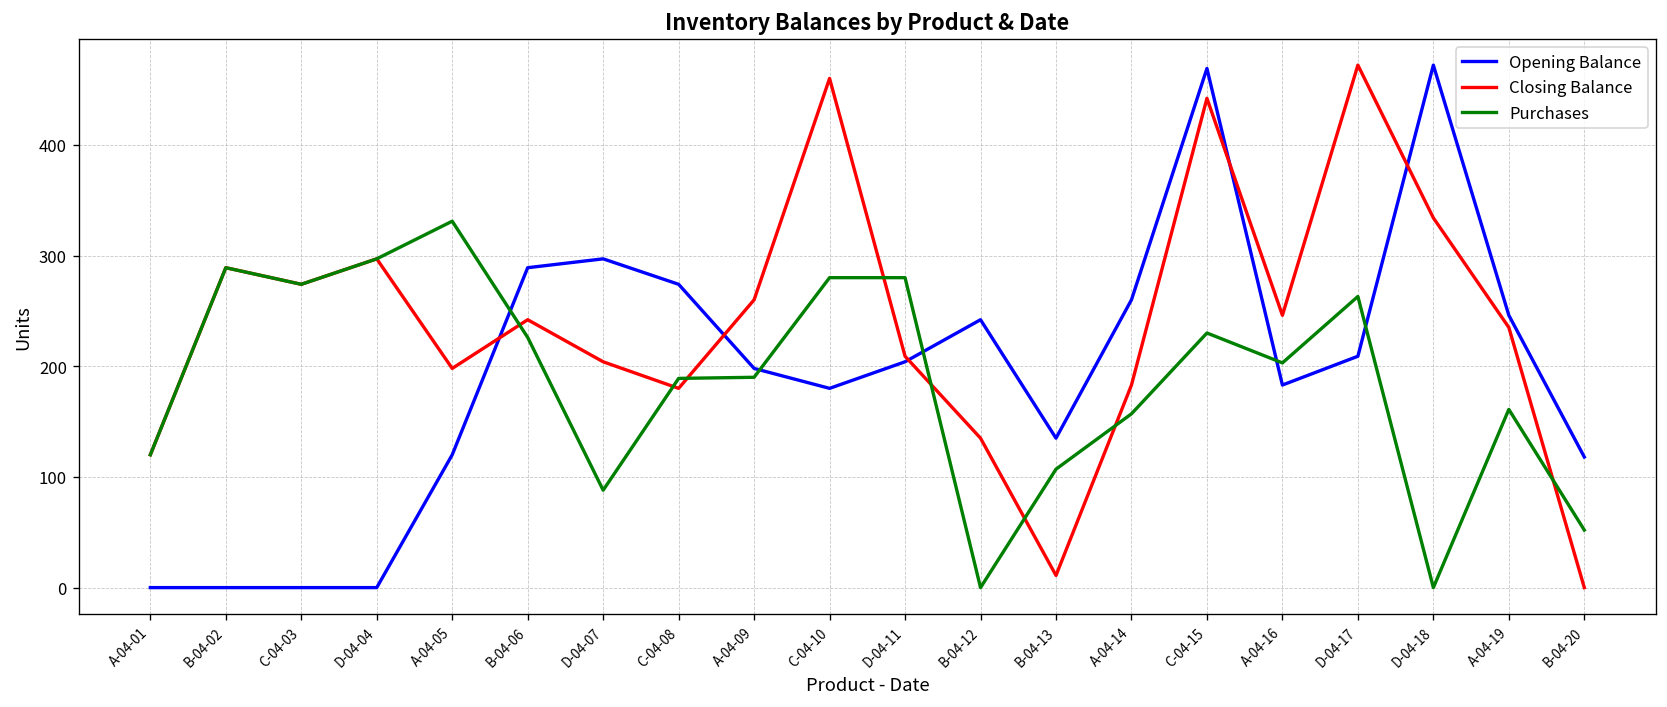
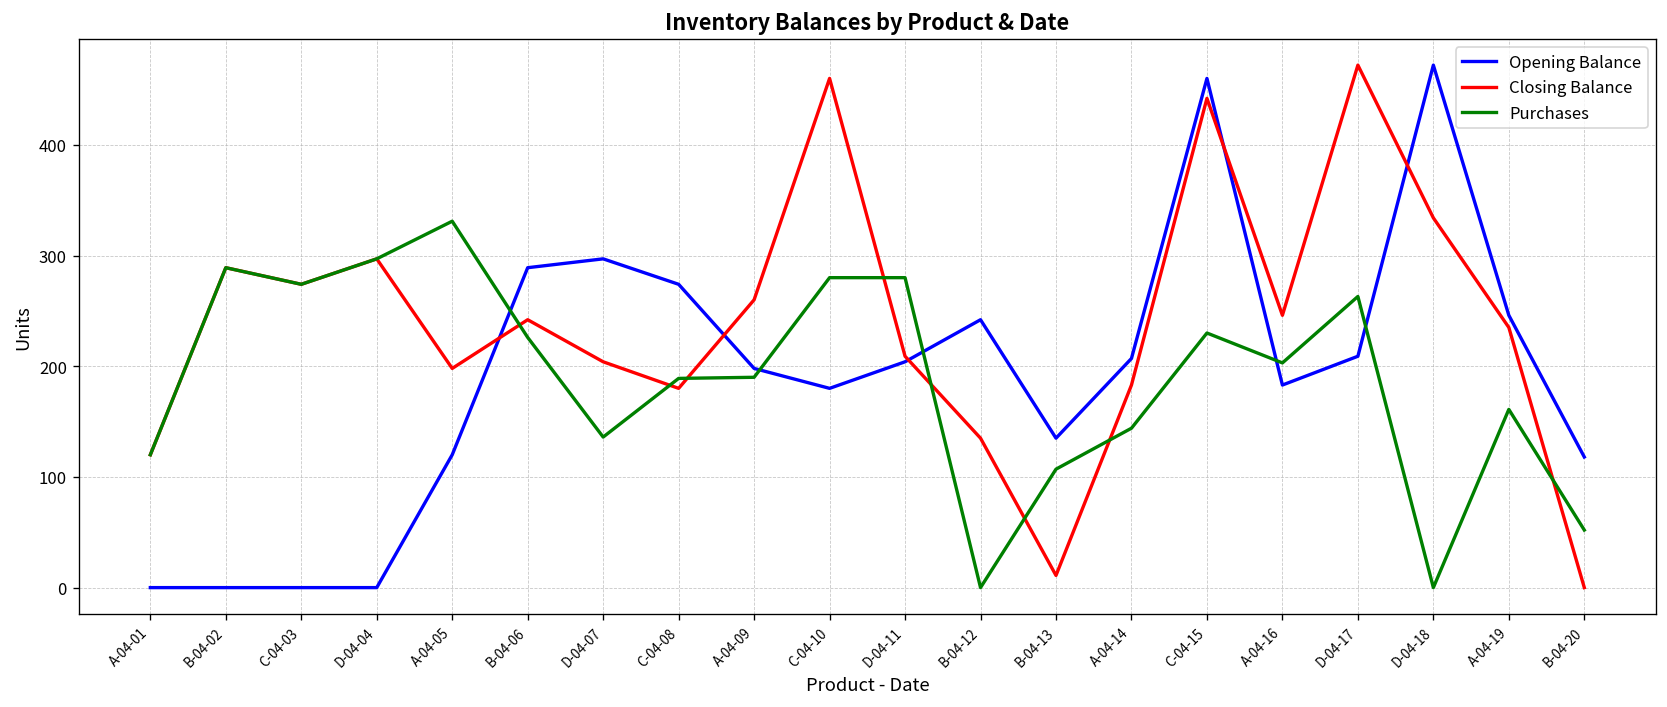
  {
    "Opening Balance": {
      "A-04-01": 0,
      "B-04-02": 0,
      "C-04-03": 0,
      "D-04-04": 0,
      "A-04-05": 120,
      "B-04-06": 290,
      "D-04-07": 300,
      "C-04-08": 270,
      "A-04-09": 200,
      "C-04-10": 180,
      "D-04-11": 200,
      "B-04-12": 240,
      "B-04-13": 140,
-     "A-04-14": 260,
-     "C-04-15": 470,
+     "A-04-14": 210,
+     "C-04-15": 460,
      "A-04-16": 180,
      "D-04-17": 210,
      "D-04-18": 470,
      "A-04-19": 250,
      "B-04-20": 120
    },
    "Closing Balance": {
      "A-04-05": 200,
      "B-04-06": 240,
      "D-04-07": 200,
      "C-04-08": 180,
      "A-04-09": 260,
      "C-04-10": 460,
      "D-04-11": 210,
      "B-04-12": 140,
      "B-04-13": 10,
      "A-04-14": 180,
      "C-04-15": 440,
      "A-04-16": 250,
      "D-04-17": 470,
      "D-04-18": 330,
      "A-04-19": 240,
      "B-04-20": 0
    },
    "Purchases": {
      "A-04-05": 330,
      "B-04-06": 230,
-     "D-04-07": 90,
+     "D-04-07": 140,
      "C-04-08": 190,
      "A-04-09": 190,
      "C-04-10": 280,
      "D-04-11": 280,
      "B-04-12": 0,
      "B-04-13": 110,
-     "A-04-14": 160,
+     "A-04-14": 140,
      "C-04-15": 230,
      "A-04-16": 200,
      "D-04-17": 260,
      "D-04-18": 0,
      "A-04-19": 160,
      "B-04-20": 50
    }
  }
